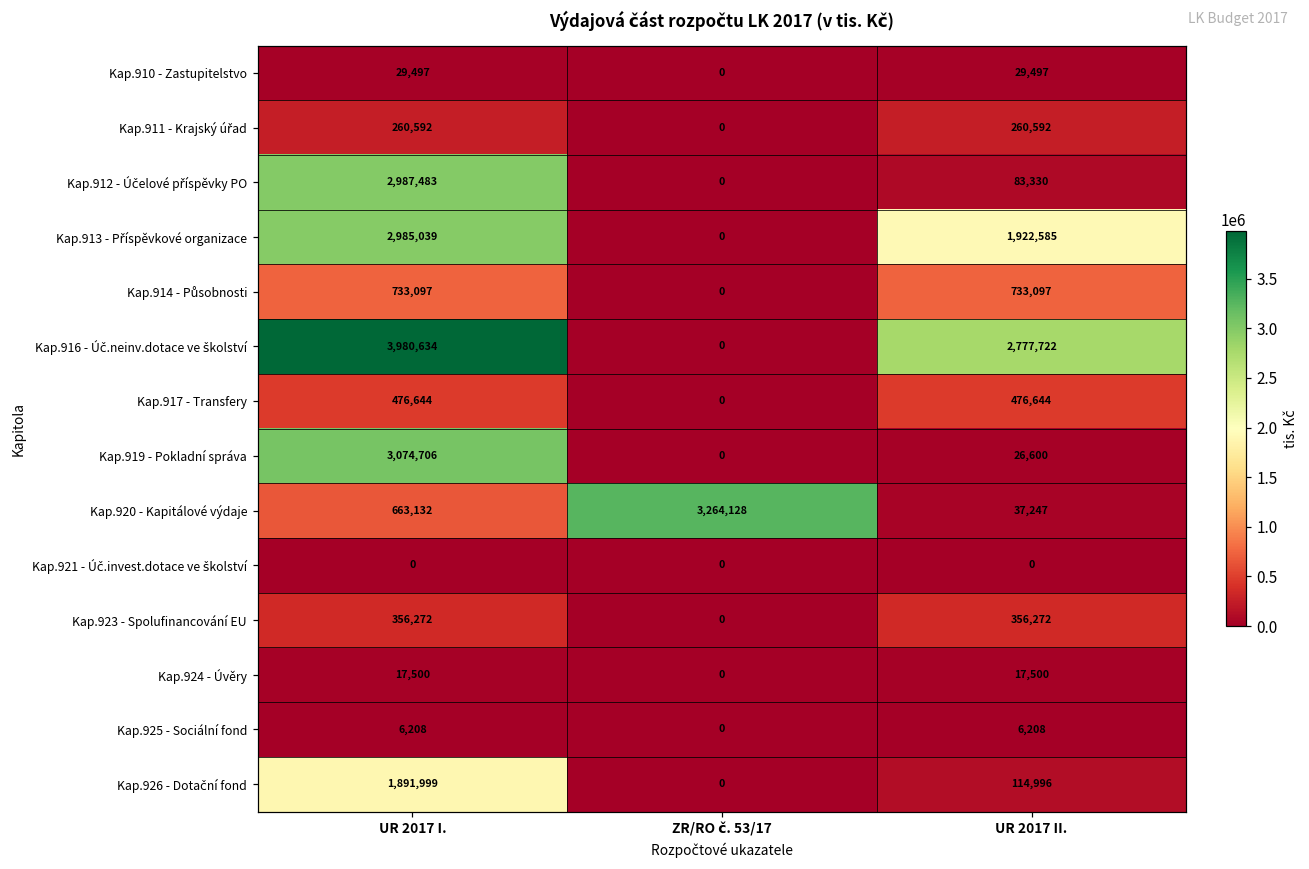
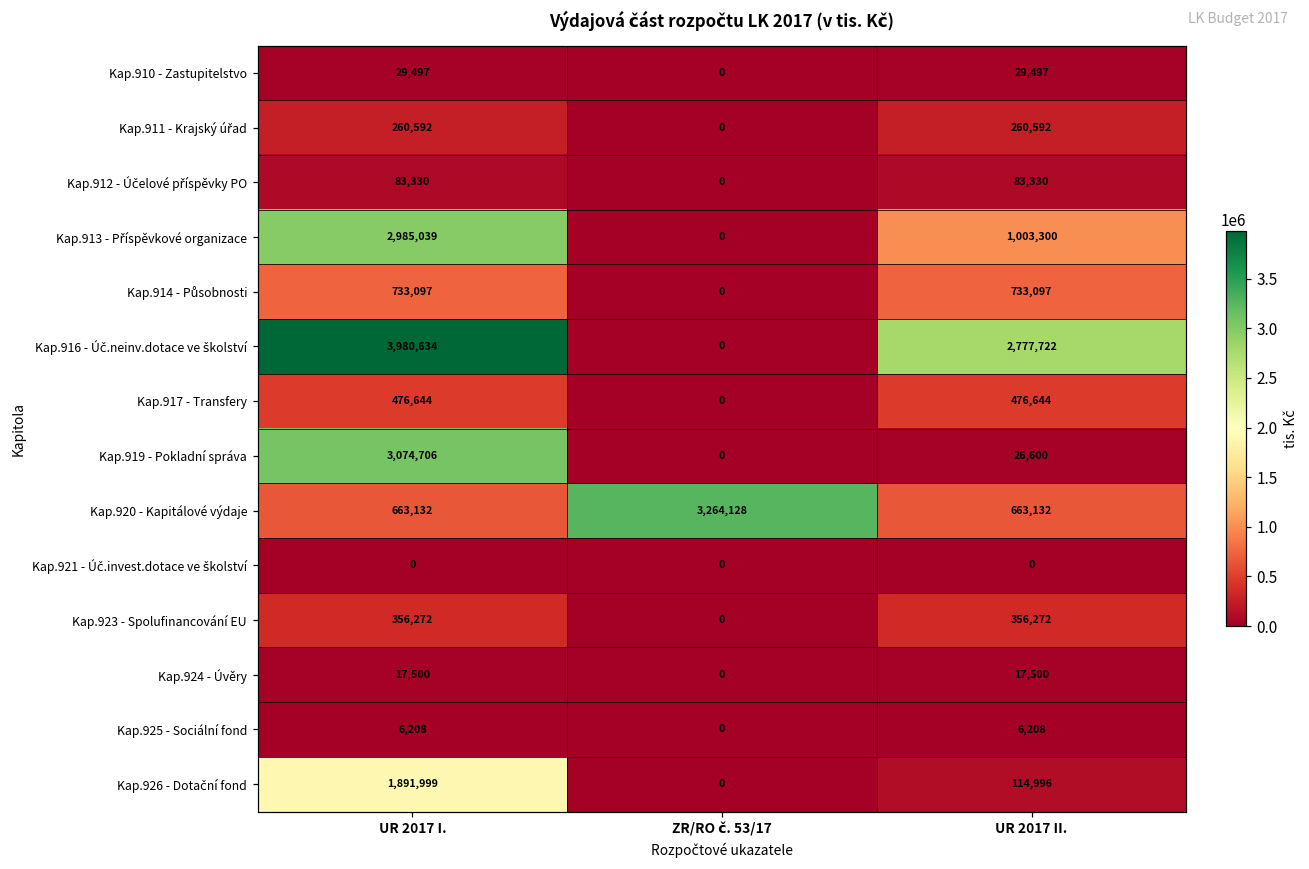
  {
    "Kap.910 - Zastupitelstvo": {
      "UR 2017 I.": "29,497",
      "ZR/RO č. 53/17": "0",
      "UR 2017 II.": "29,497"
    },
    "Kap.911 - Krajský úřad": {
      "UR 2017 I.": "260,592",
      "ZR/RO č. 53/17": "0",
      "UR 2017 II.": "260,592"
    },
    "Kap.912 - Účelové příspěvky PO": {
-     "UR 2017 I.": "2,987,483",
+     "UR 2017 I.": "83,330",
      "ZR/RO č. 53/17": "0",
      "UR 2017 II.": "83,330"
    },
    "Kap.913 - Příspěvkové organizace": {
      "UR 2017 I.": "2,985,039",
      "ZR/RO č. 53/17": "0",
-     "UR 2017 II.": "1,922,585"
+     "UR 2017 II.": "1,003,300"
    },
    "Kap.914 - Působnosti": {
      "UR 2017 I.": "733,097",
      "ZR/RO č. 53/17": "0",
      "UR 2017 II.": "733,097"
    },
    "Kap.916 - Úč.neinv.dotace ve školství": {
      "UR 2017 I.": "3,980,634",
      "ZR/RO č. 53/17": "0",
      "UR 2017 II.": "2,777,722"
    },
    "Kap.917 - Transfery": {
      "UR 2017 I.": "476,644",
      "ZR/RO č. 53/17": "0",
      "UR 2017 II.": "476,644"
    },
    "Kap.919 - Pokladní správa": {
      "UR 2017 I.": "3,074,706",
      "ZR/RO č. 53/17": "0",
      "UR 2017 II.": "26,600"
    },
    "Kap.920 - Kapitálové výdaje": {
      "UR 2017 I.": "663,132",
      "ZR/RO č. 53/17": "3,264,128",
-     "UR 2017 II.": "37,247"
+     "UR 2017 II.": "663,132"
    },
    "Kap.921 - Úč.invest.dotace ve školství": {
      "UR 2017 I.": "0",
      "ZR/RO č. 53/17": "0",
      "UR 2017 II.": "0"
    },
    "Kap.923 - Spolufinancování EU": {
      "UR 2017 I.": "356,272",
      "ZR/RO č. 53/17": "0",
      "UR 2017 II.": "356,272"
    },
    "Kap.924 - Úvěry": {
      "UR 2017 I.": "17,500",
      "ZR/RO č. 53/17": "0",
      "UR 2017 II.": "17,500"
    },
    "Kap.925 - Sociální fond": {
      "UR 2017 I.": "6,208",
      "ZR/RO č. 53/17": "0",
      "UR 2017 II.": "6,208"
    },
    "Kap.926 - Dotační fond": {
      "UR 2017 I.": "1,891,999",
      "ZR/RO č. 53/17": "0",
      "UR 2017 II.": "114,996"
    }
  }
